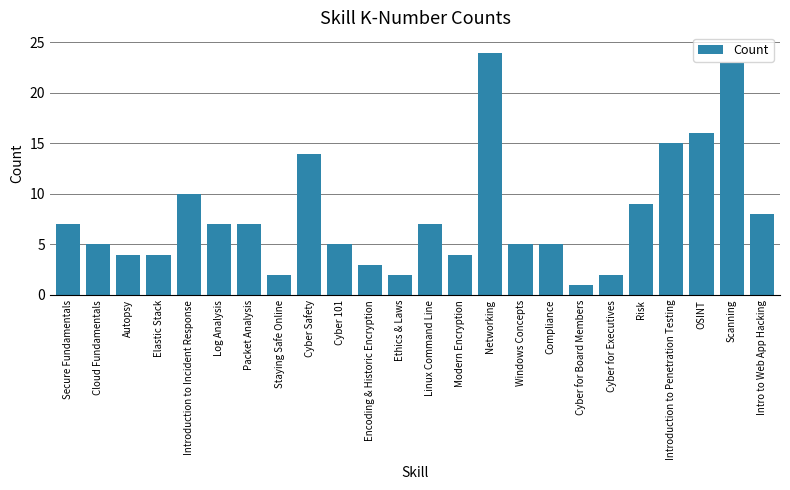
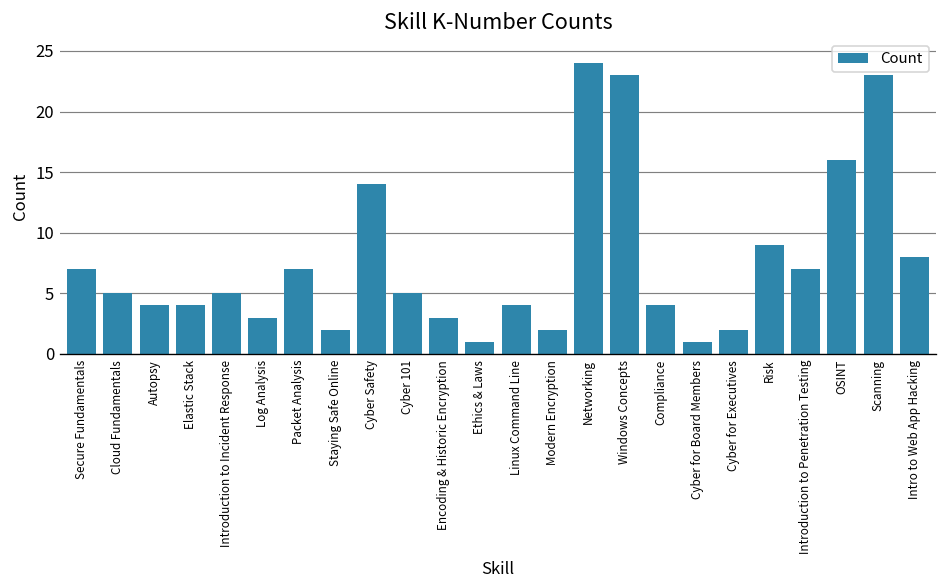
  {
    "Secure Fundamentals": 7,
    "Cloud Fundamentals": 5,
    "Autopsy": 4,
    "Elastic Stack": 4,
-   "Introduction to Incident Response": 10,
-   "Log Analysis": 7,
+   "Introduction to Incident Response": 5,
+   "Log Analysis": 3,
    "Packet Analysis": 7,
    "Staying Safe Online": 2,
    "Cyber Safety": 14,
    "Cyber 101": 5,
    "Encoding & Historic Encryption": 3,
-   "Ethics & Laws": 2,
-   "Linux Command Line": 7,
-   "Modern Encryption": 4,
+   "Ethics & Laws": 1,
+   "Linux Command Line": 4,
+   "Modern Encryption": 2,
    "Networking": 24,
-   "Windows Concepts": 5,
-   "Compliance": 5,
+   "Windows Concepts": 23,
+   "Compliance": 4,
    "Cyber for Board Members": 1,
    "Cyber for Executives": 2,
    "Risk": 9,
-   "Introduction to Penetration Testing": 15,
+   "Introduction to Penetration Testing": 7,
    "OSINT": 16,
    "Scanning": 23,
    "Intro to Web App Hacking": 8
  }
